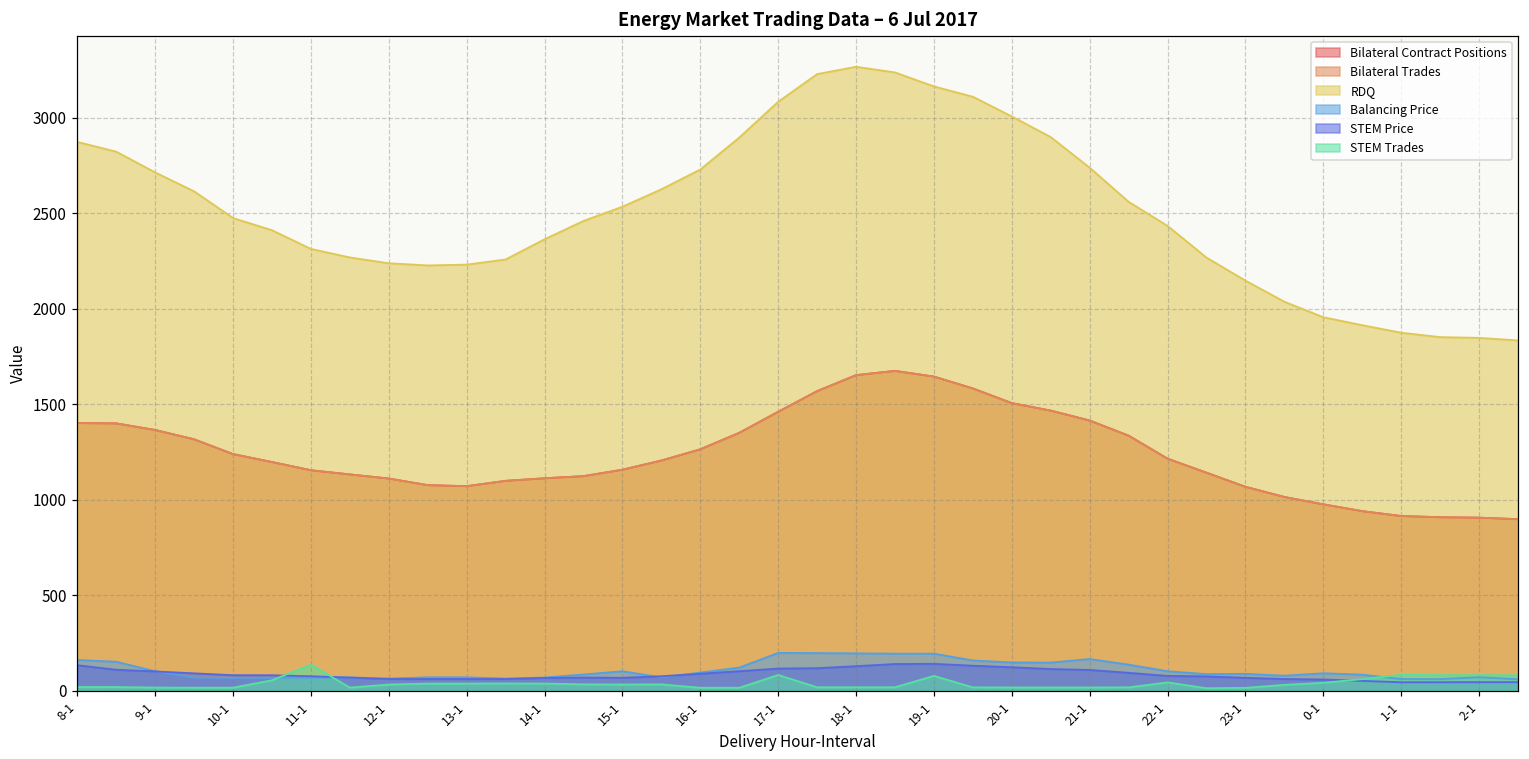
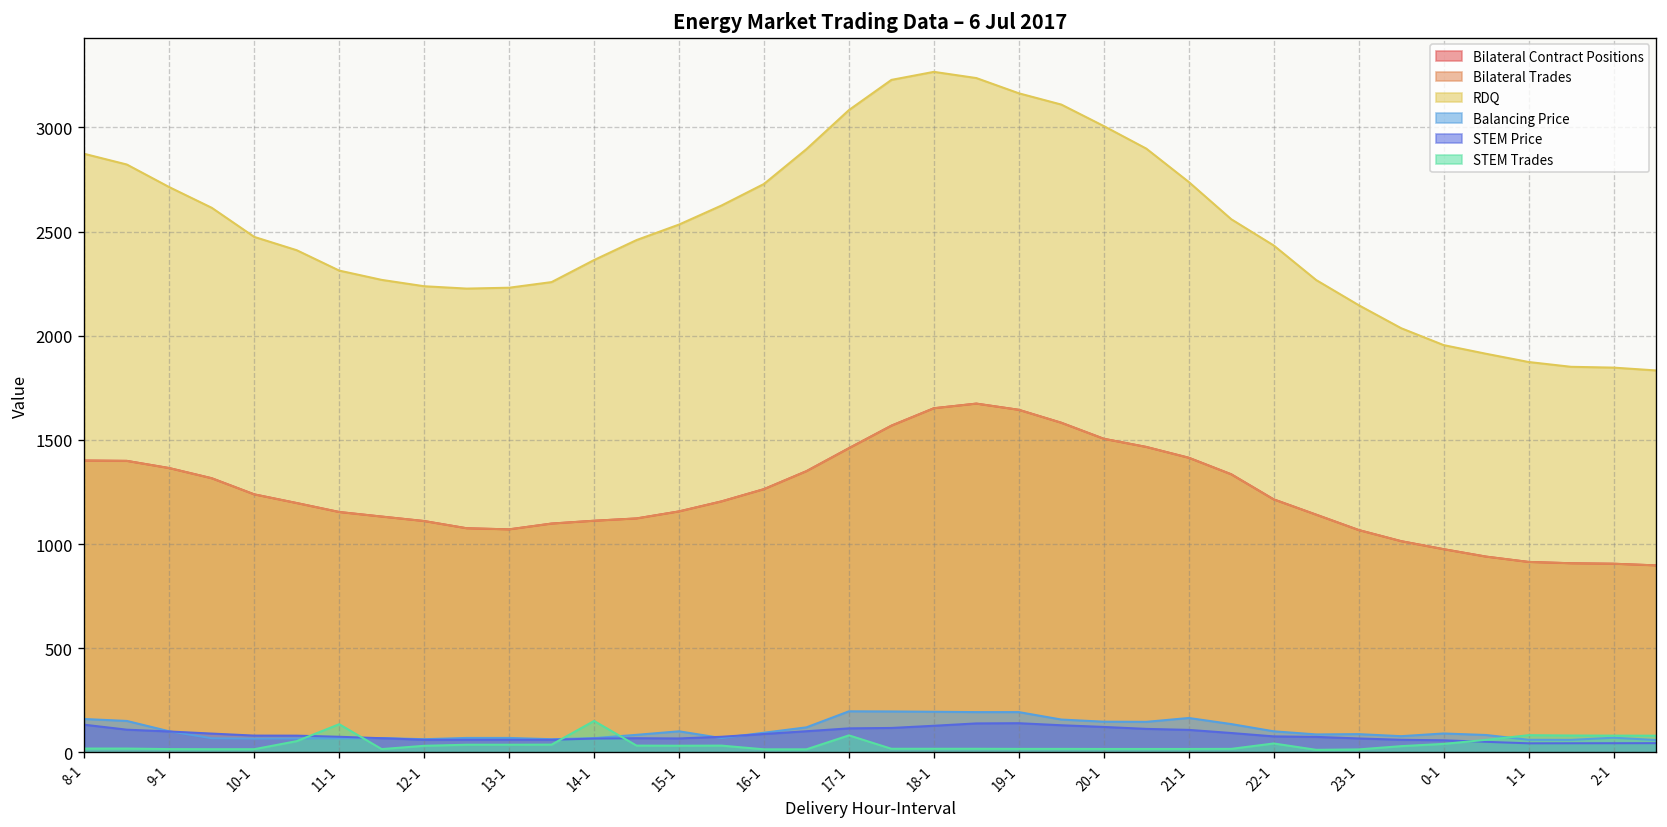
  {
    "STEM Trades": {
      "8-1": 20,
      "9-1": 20,
      "10-1": 10,
      "11-1": 130,
      "12-1": 30,
      "13-1": 40,
-     "14-1": 40,
+     "14-1": 150,
      "15-1": 30,
      "16-1": 10,
      "17-1": 80,
      "18-1": 20,
-     "19-1": 80,
+     "19-1": 20,
      "20-1": 20,
      "21-1": 20,
      "22-1": 40,
      "23-1": 10,
      "0-1": 40,
      "1-1": 80
    }
  }
